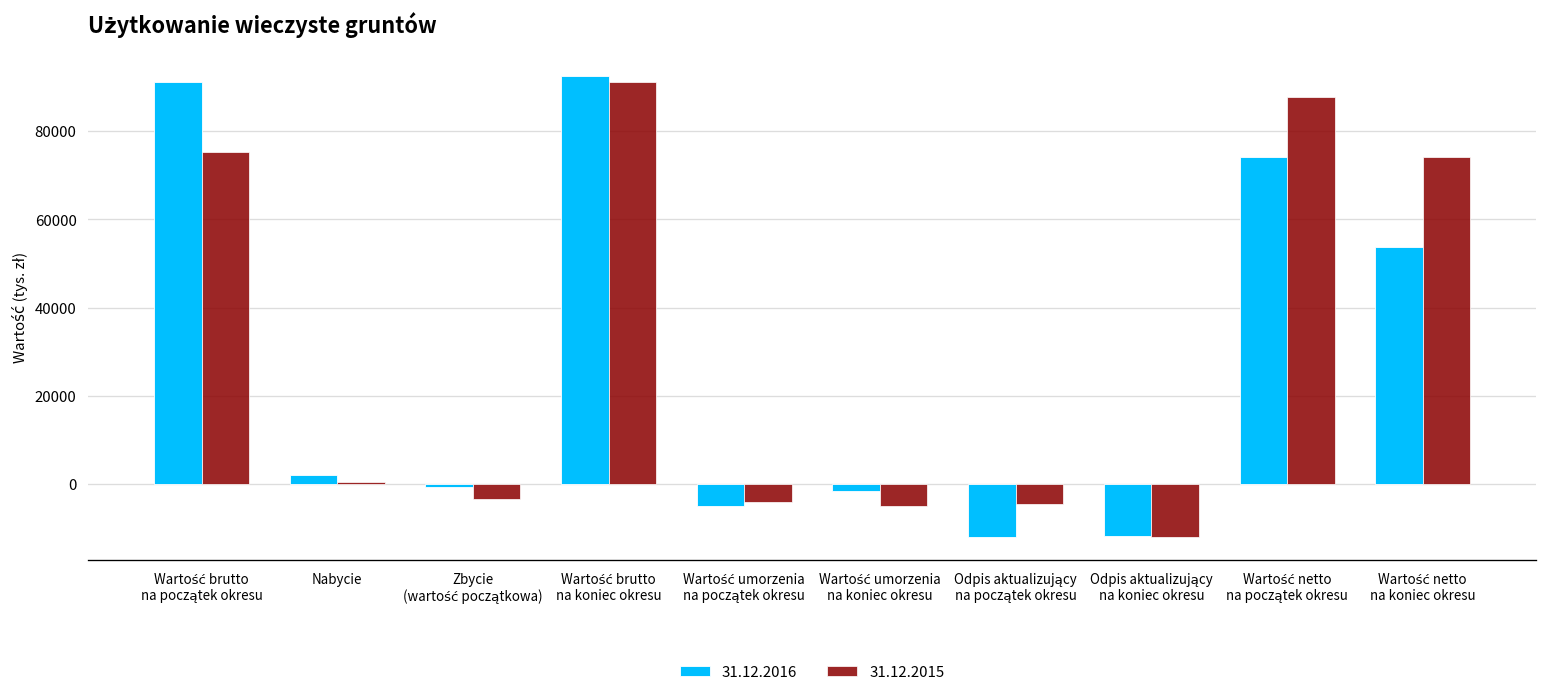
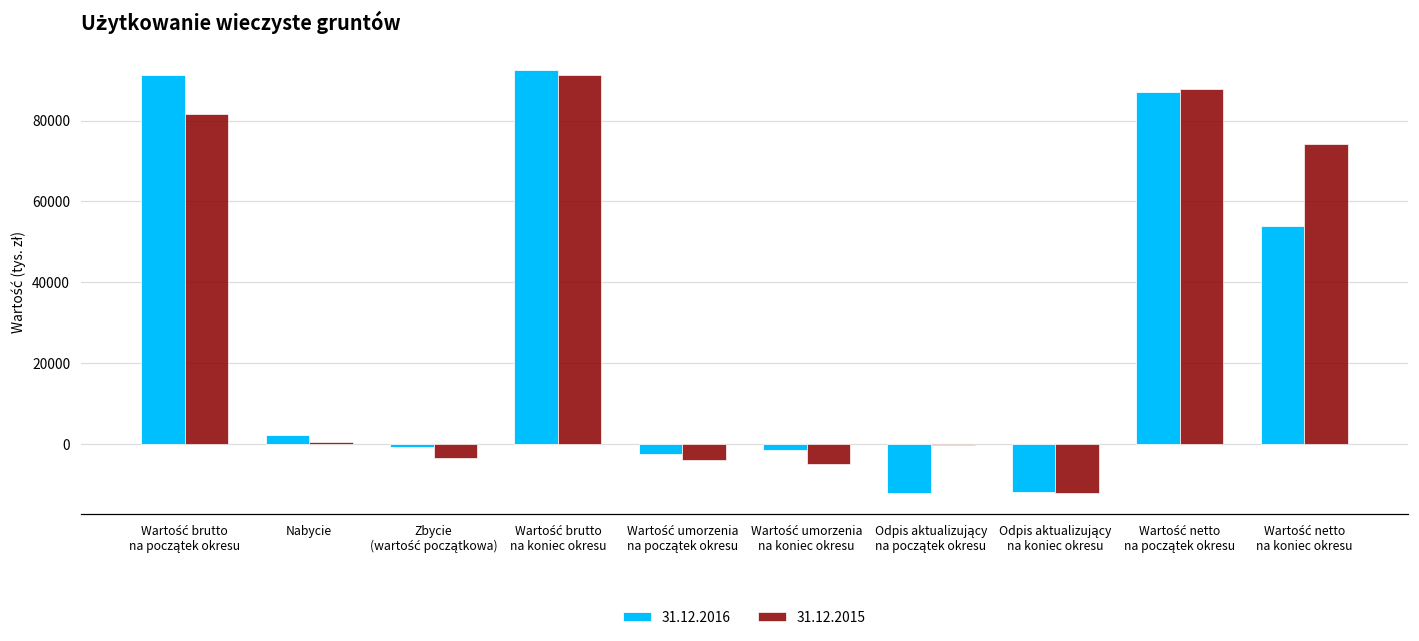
  {
    "31.12.2016": {
      "Wartość brutto na początek okresu": 91000,
      "Nabycie": 2000,
      "Zbycie (wartość początkowa)": -1000,
      "Wartość brutto na koniec okresu": 93000,
-     "Wartość umorzenia na początek okresu": -5000,
+     "Wartość umorzenia na początek okresu": -3000,
      "Wartość umorzenia na koniec okresu": -1000,
      "Odpis aktualizujący na początek okresu": -12000,
      "Odpis aktualizujący na koniec okresu": -12000,
-     "Wartość netto na początek okresu": 74000,
+     "Wartość netto na początek okresu": 87000,
      "Wartość netto na koniec okresu": 54000
    },
    "31.12.2015": {
-     "Wartość brutto na początek okresu": 75000,
+     "Wartość brutto na początek okresu": 82000,
      "Zbycie (wartość początkowa)": -3000,
      "Wartość brutto na koniec okresu": 91000,
      "Wartość umorzenia na początek okresu": -4000,
      "Wartość umorzenia na koniec okresu": -5000,
-     "Odpis aktualizujący na początek okresu": -4000,
+     "Odpis aktualizujący na początek okresu": 0,
      "Odpis aktualizujący na koniec okresu": -12000,
      "Wartość netto na początek okresu": 88000,
      "Wartość netto na koniec okresu": 74000
    }
  }
